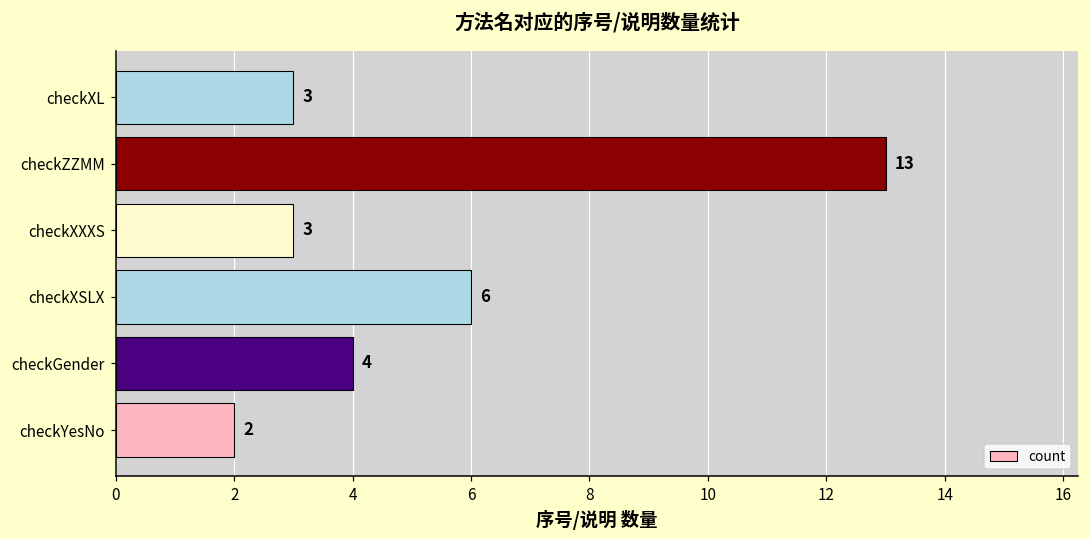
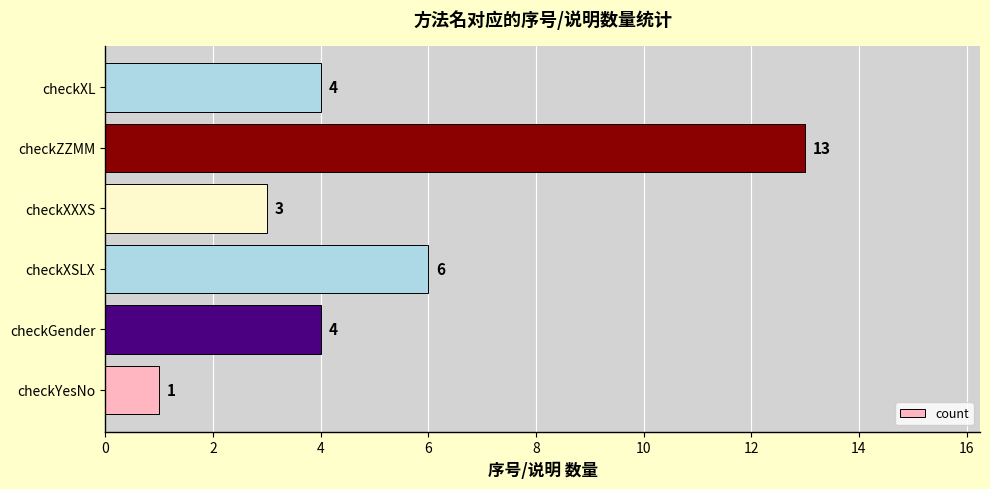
  {
-   "checkXL": 3,
+   "checkXL": 4,
    "checkZZMM": 13,
    "checkXXXS": 3,
    "checkXSLX": 6,
    "checkGender": 4,
-   "checkYesNo": 2
+   "checkYesNo": 1
  }
